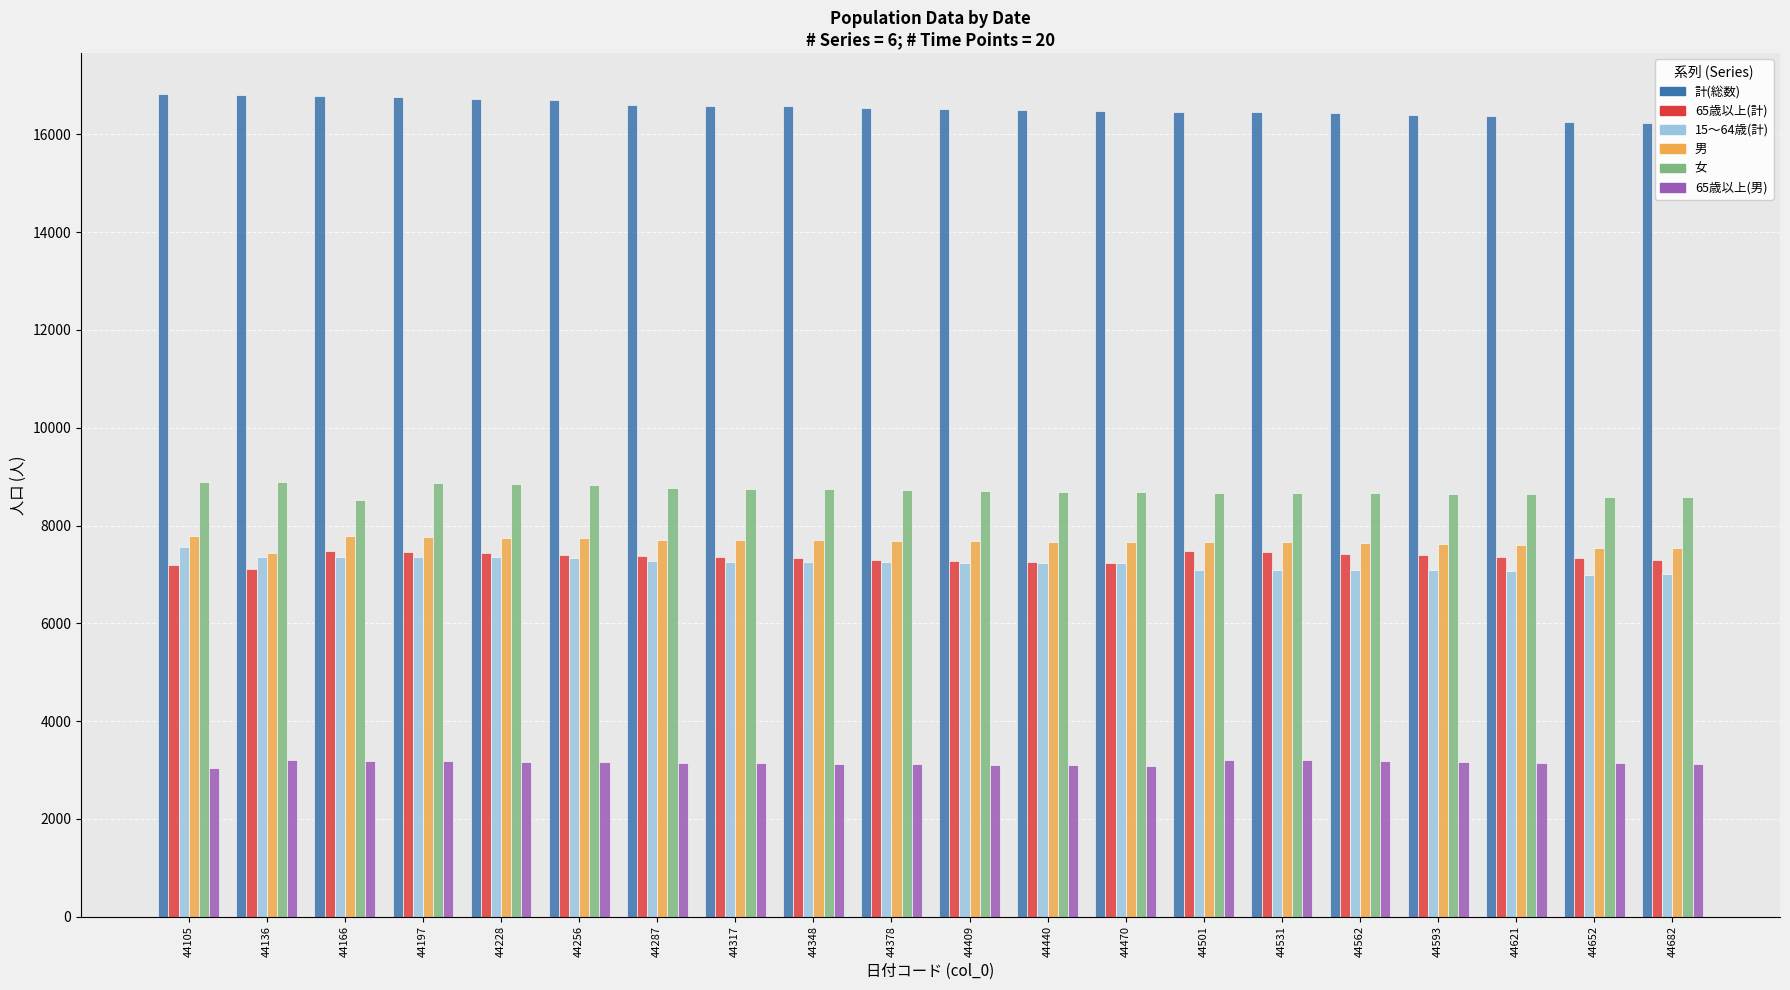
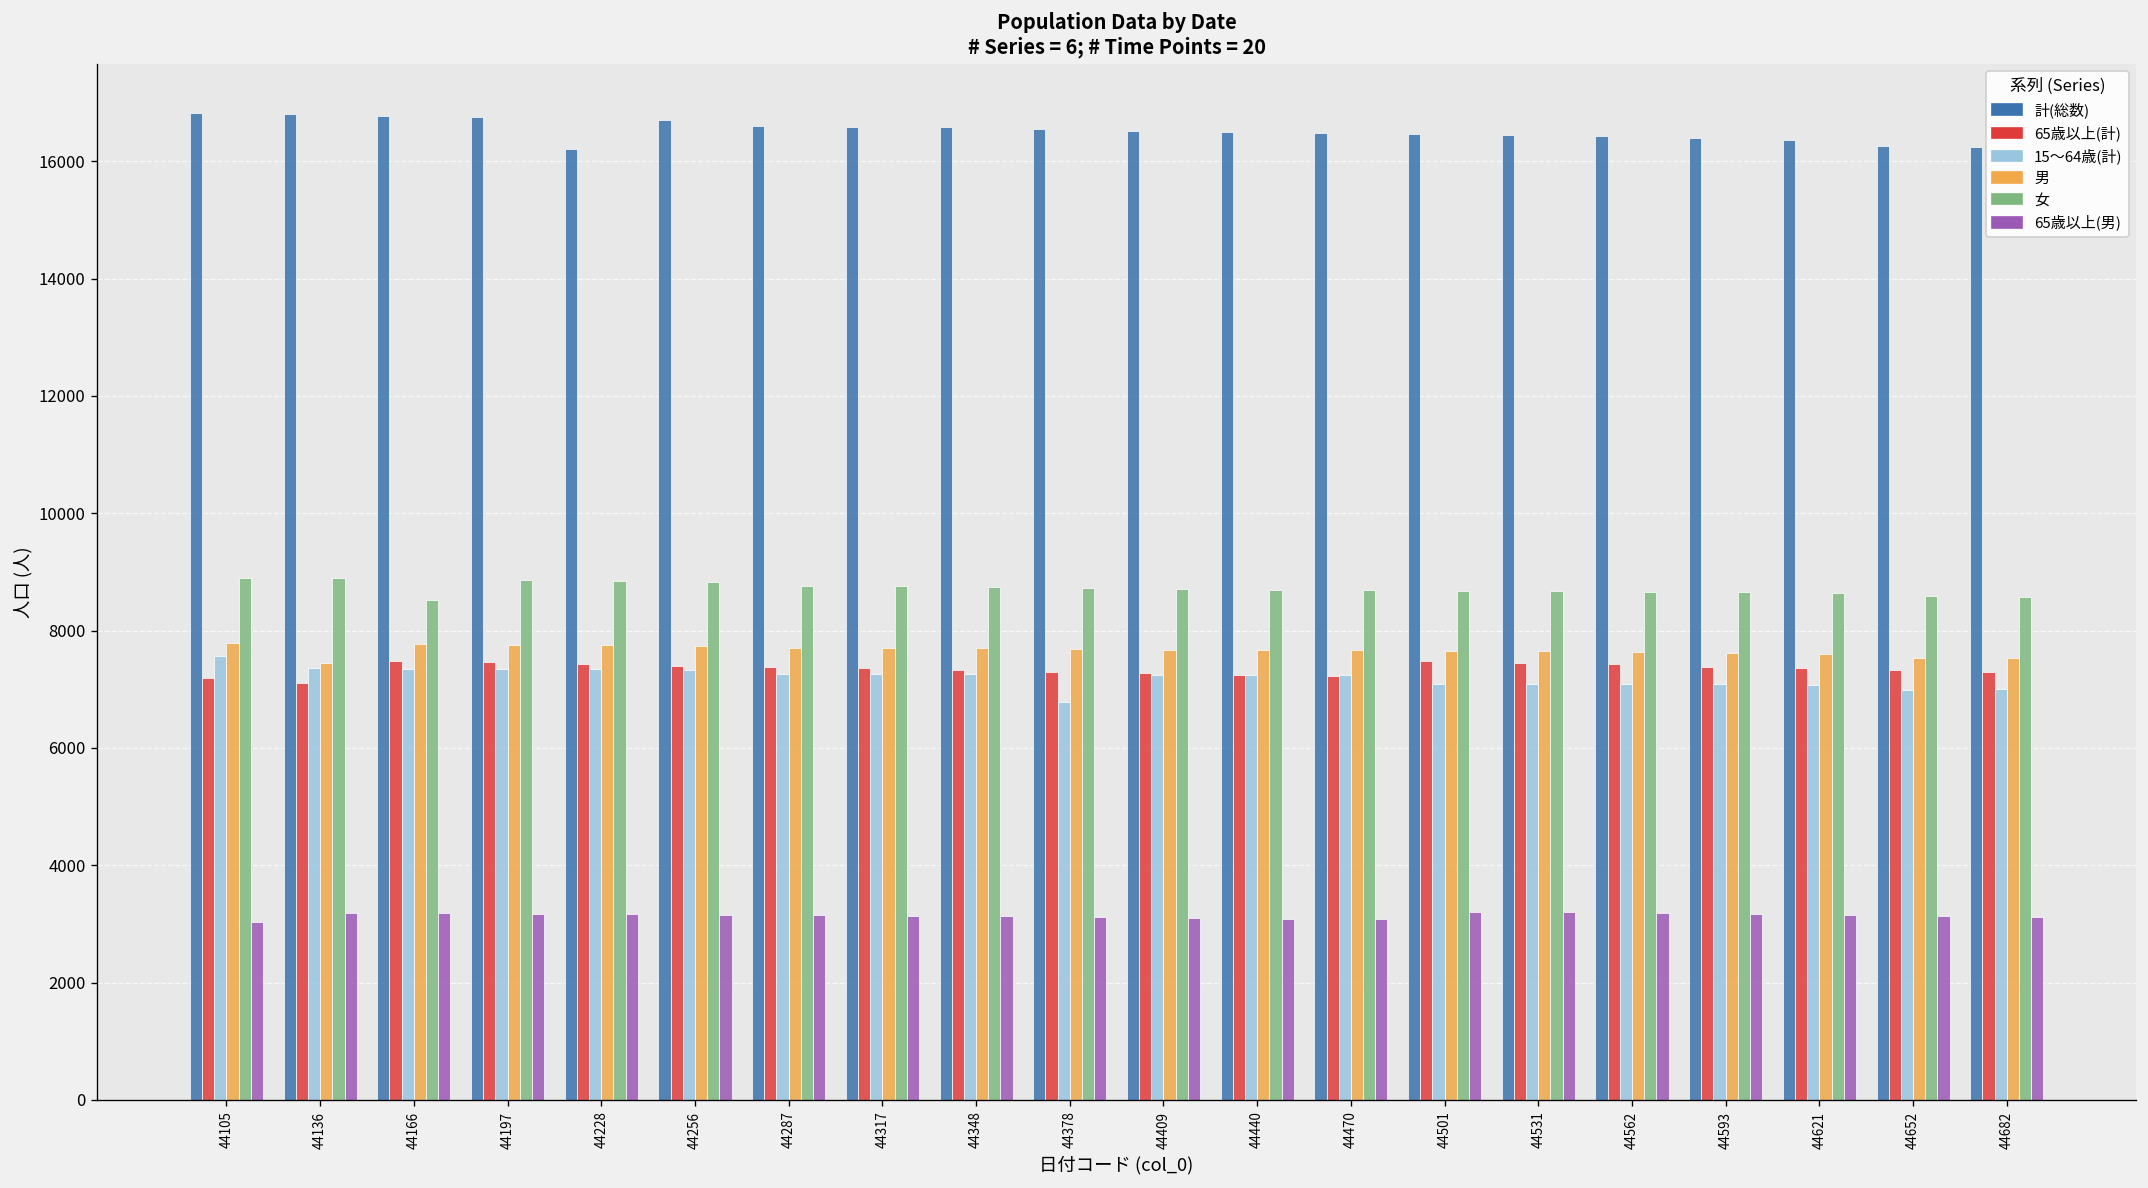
  {
    "計(総数)": {
      "44105": 16800,
      "44136": 16800,
      "44166": 16800,
      "44197": 16800,
-     "44228": 16700,
+     "44228": 16200,
      "44256": 16700,
      "44287": 16600,
      "44317": 16600,
      "44348": 16600,
      "44378": 16500,
      "44409": 16500,
      "44440": 16500,
      "44470": 16500,
      "44501": 16500,
      "44531": 16500,
      "44562": 16400,
      "44593": 16400,
      "44621": 16400,
      "44652": 16300,
      "44682": 16200
    },
    "65歳以上(計)": {
      "44105": 7200,
      "44136": 7100,
      "44166": 7500,
      "44197": 7500,
      "44228": 7400,
      "44256": 7400,
      "44287": 7400,
      "44317": 7400,
      "44348": 7300,
      "44378": 7300,
      "44409": 7300,
      "44440": 7200,
      "44470": 7200,
      "44501": 7500,
      "44531": 7500,
      "44562": 7400,
      "44593": 7400,
      "44621": 7400,
      "44652": 7300,
      "44682": 7300
    },
    "15～64歳(計)": {
      "44105": 7600,
      "44136": 7400,
      "44166": 7300,
      "44197": 7300,
      "44228": 7300,
      "44256": 7300,
      "44287": 7300,
      "44317": 7300,
      "44348": 7300,
-     "44378": 7200,
+     "44378": 6800,
      "44409": 7200,
      "44440": 7200,
      "44470": 7200,
      "44501": 7100,
      "44531": 7100,
      "44562": 7100,
      "44593": 7100,
      "44621": 7100,
      "44652": 7000,
      "44682": 7000
    },
    "男": {
      "44105": 7800,
      "44136": 7400,
      "44166": 7800,
      "44197": 7800,
      "44228": 7800,
      "44256": 7700,
      "44287": 7700,
      "44317": 7700,
      "44348": 7700,
      "44378": 7700,
      "44409": 7700,
      "44440": 7700,
      "44470": 7700,
      "44501": 7700,
      "44531": 7700,
      "44562": 7600,
      "44593": 7600,
      "44621": 7600,
      "44652": 7500,
      "44682": 7500
    },
    "女": {
      "44105": 8900,
      "44136": 8900,
      "44166": 8500,
      "44197": 8900,
      "44228": 8800,
      "44256": 8800,
      "44287": 8800,
      "44317": 8800,
      "44348": 8700,
      "44378": 8700,
      "44409": 8700,
      "44440": 8700,
      "44470": 8700,
      "44501": 8700,
      "44531": 8700,
      "44562": 8700,
      "44593": 8700,
      "44621": 8600,
      "44652": 8600,
      "44682": 8600
    },
    "65歳以上(男)": {
      "44105": 3000,
      "44136": 3200,
      "44166": 3200,
      "44197": 3200,
      "44228": 3200,
      "44256": 3200,
      "44287": 3100,
      "44317": 3100,
      "44348": 3100,
      "44378": 3100,
      "44409": 3100,
      "44440": 3100,
      "44470": 3100,
      "44501": 3200,
      "44531": 3200,
      "44562": 3200,
      "44593": 3200,
      "44621": 3200,
      "44652": 3100,
      "44682": 3100
    }
  }
